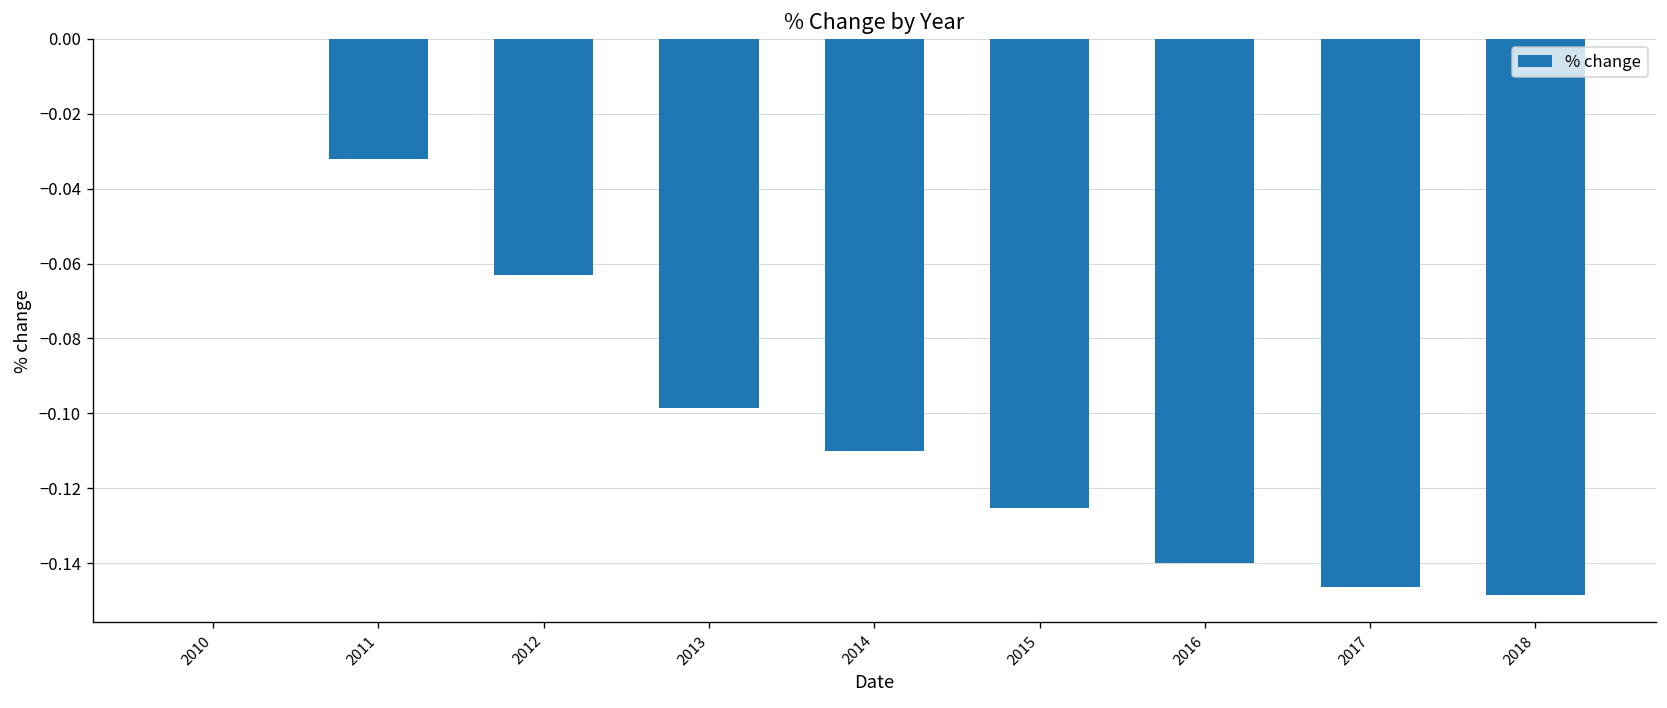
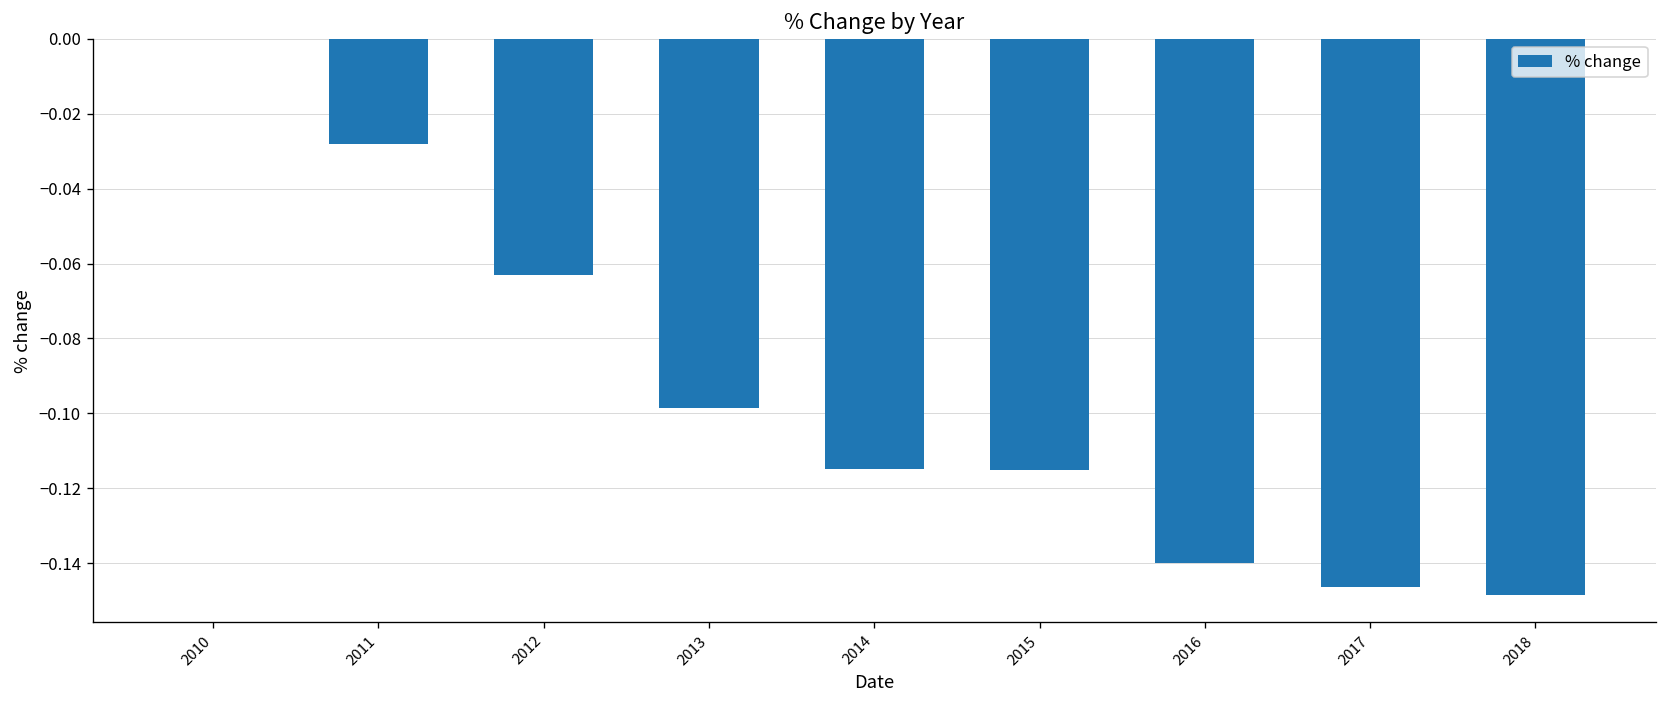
  {
    "2010": 0.000,
-   "2011": -0.032,
+   "2011": -0.028,
    "2012": -0.063,
    "2013": -0.098,
-   "2014": -0.110,
-   "2015": -0.125,
+   "2014": -0.115,
+   "2015": -0.115,
    "2016": -0.140,
    "2017": -0.146,
    "2018": -0.148
  }
